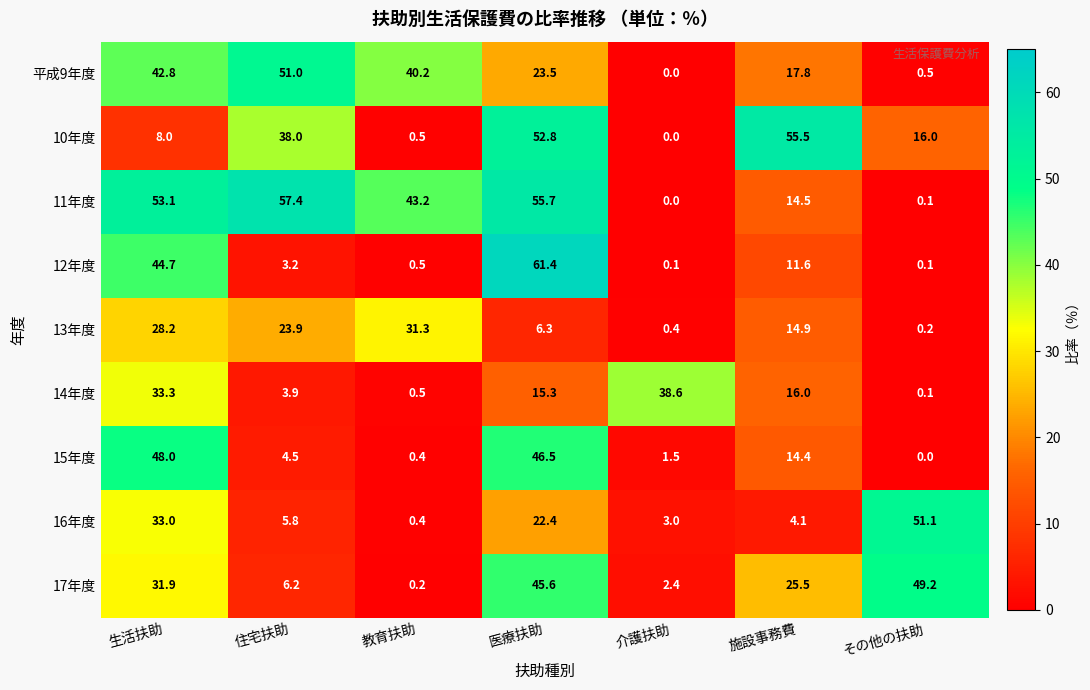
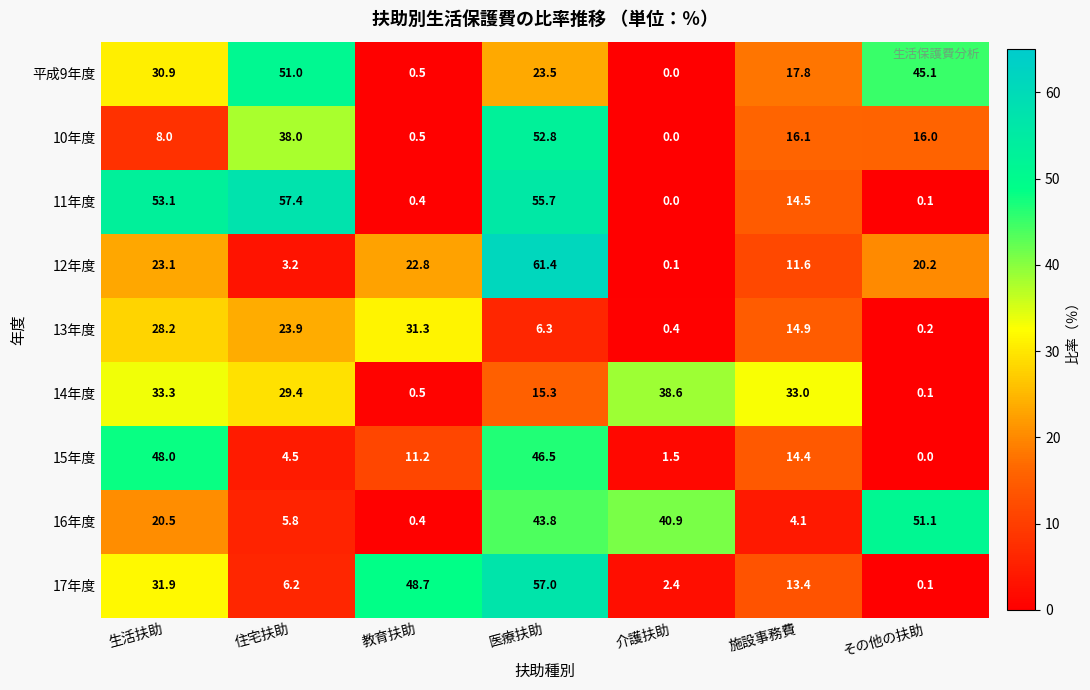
  {
    "平成9年度": {
-     "生活扶助": 42.8,
+     "生活扶助": 30.9,
      "住宅扶助": 51.0,
-     "教育扶助": 40.2,
+     "教育扶助": 0.5,
      "医療扶助": 23.5,
      "介護扶助": 0.0,
      "施設事務費": 17.8,
-     "その他の扶助": 0.5
+     "その他の扶助": 45.1
    },
    "10年度": {
      "生活扶助": 8.0,
      "住宅扶助": 38.0,
      "教育扶助": 0.5,
      "医療扶助": 52.8,
      "介護扶助": 0.0,
-     "施設事務費": 55.5,
+     "施設事務費": 16.1,
      "その他の扶助": 16.0
    },
    "11年度": {
      "生活扶助": 53.1,
      "住宅扶助": 57.4,
-     "教育扶助": 43.2,
+     "教育扶助": 0.4,
      "医療扶助": 55.7,
      "介護扶助": 0.0,
      "施設事務費": 14.5,
      "その他の扶助": 0.1
    },
    "12年度": {
-     "生活扶助": 44.7,
+     "生活扶助": 23.1,
      "住宅扶助": 3.2,
-     "教育扶助": 0.5,
+     "教育扶助": 22.8,
      "医療扶助": 61.4,
      "介護扶助": 0.1,
      "施設事務費": 11.6,
-     "その他の扶助": 0.1
+     "その他の扶助": 20.2
    },
    "13年度": {
      "生活扶助": 28.2,
      "住宅扶助": 23.9,
      "教育扶助": 31.3,
      "医療扶助": 6.3,
      "介護扶助": 0.4,
      "施設事務費": 14.9,
      "その他の扶助": 0.2
    },
    "14年度": {
      "生活扶助": 33.3,
-     "住宅扶助": 3.9,
+     "住宅扶助": 29.4,
      "教育扶助": 0.5,
      "医療扶助": 15.3,
      "介護扶助": 38.6,
-     "施設事務費": 16.0,
+     "施設事務費": 33.0,
      "その他の扶助": 0.1
    },
    "15年度": {
      "生活扶助": 48.0,
      "住宅扶助": 4.5,
-     "教育扶助": 0.4,
+     "教育扶助": 11.2,
      "医療扶助": 46.5,
      "介護扶助": 1.5,
      "施設事務費": 14.4,
      "その他の扶助": 0.0
    },
    "16年度": {
-     "生活扶助": 33.0,
+     "生活扶助": 20.5,
      "住宅扶助": 5.8,
      "教育扶助": 0.4,
-     "医療扶助": 22.4,
-     "介護扶助": 3.0,
+     "医療扶助": 43.8,
+     "介護扶助": 40.9,
      "施設事務費": 4.1,
      "その他の扶助": 51.1
    },
    "17年度": {
      "生活扶助": 31.9,
      "住宅扶助": 6.2,
-     "教育扶助": 0.2,
-     "医療扶助": 45.6,
+     "教育扶助": 48.7,
+     "医療扶助": 57.0,
      "介護扶助": 2.4,
-     "施設事務費": 25.5,
-     "その他の扶助": 49.2
+     "施設事務費": 13.4,
+     "その他の扶助": 0.1
    }
  }
